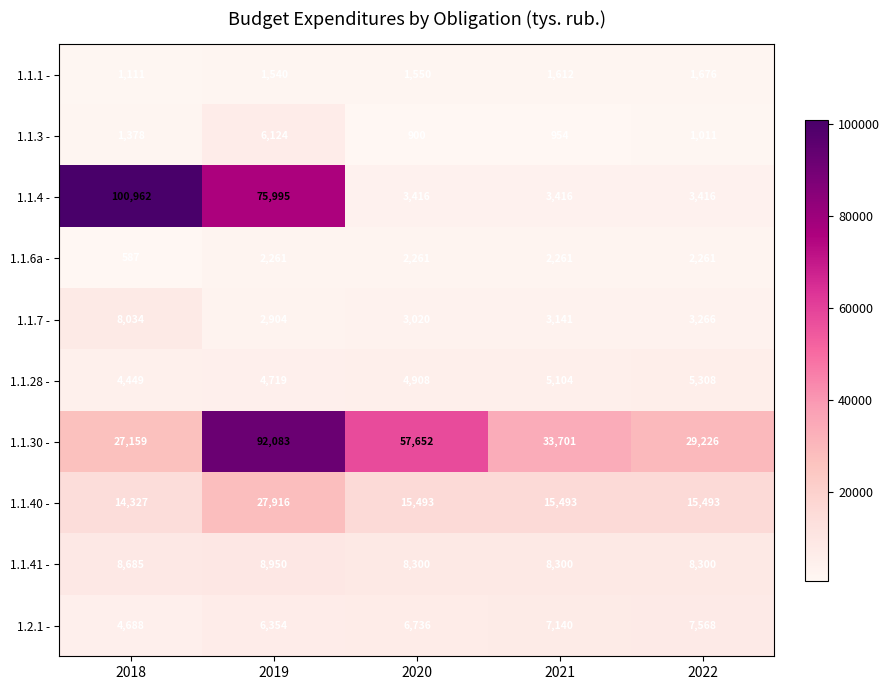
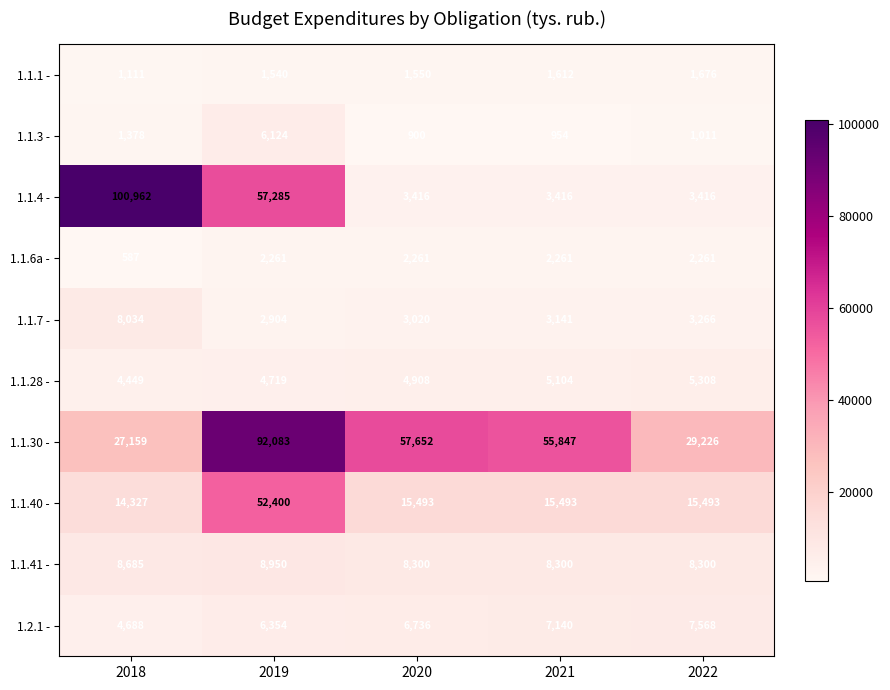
  {
    "1.1.4 -": {
      "2018": "100,962",
-     "2019": "75,995"
+     "2019": "57,285"
    },
    "1.1.30 -": {
      "2018": "27,159",
      "2019": "92,083",
      "2020": "57,652",
-     "2021": "33,701",
+     "2021": "55,847",
      "2022": "29,226"
    },
    "1.1.40 -": {
-     "2019": "27,916"
+     "2019": "52,400"
    }
  }
